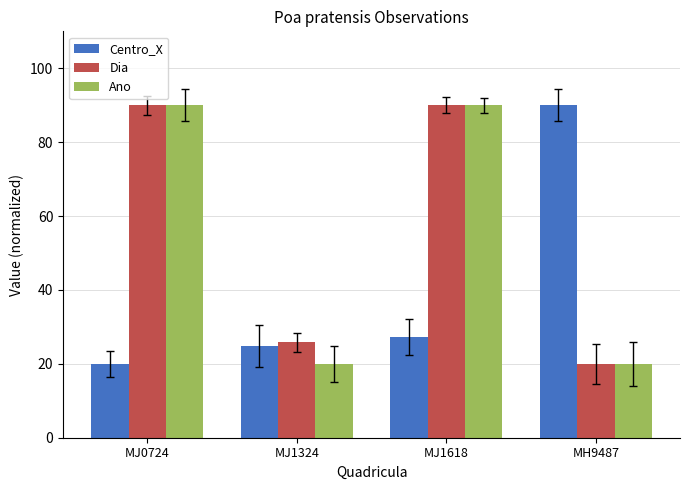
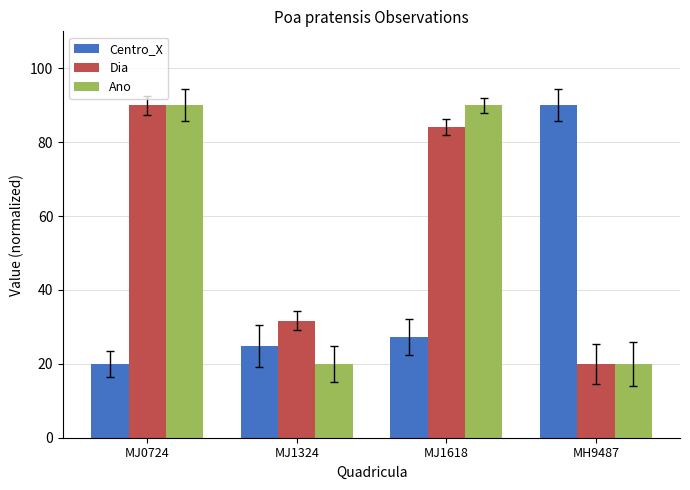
  {
    "Dia": {
      "MJ0724": 90,
-     "MJ1324": 26,
-     "MJ1618": 90,
+     "MJ1324": 32,
+     "MJ1618": 84,
      "MH9487": 20
    },
    "Ano": {
      "MJ0724": 90,
      "MJ1324": 20,
      "MJ1618": 90,
      "MH9487": 20
    }
  }
